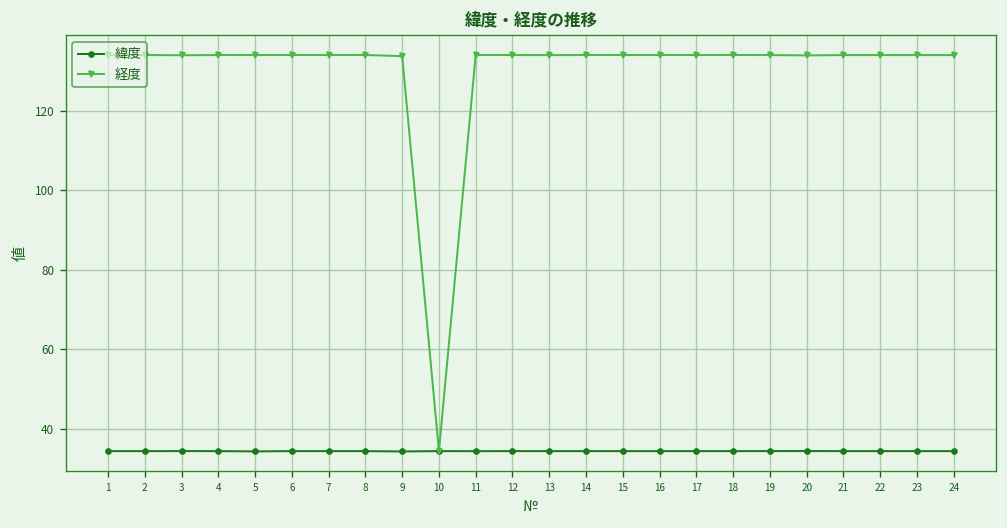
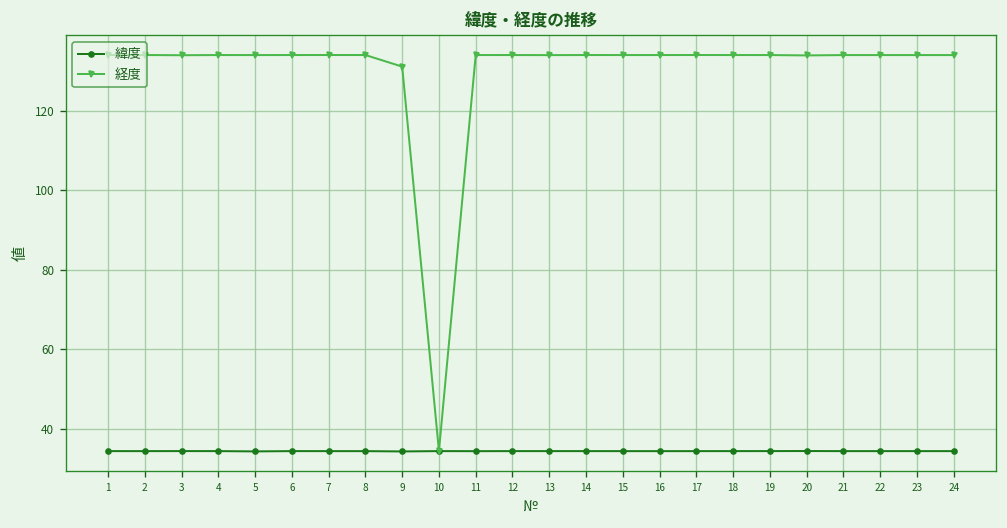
  {
    "緯度": {
      "1": 34,
      "2": 34,
      "3": 34,
      "4": 34,
      "5": 34,
      "6": 34,
      "7": 34,
      "8": 34,
      "9": 34,
      "11": 34,
      "12": 34,
      "13": 34,
      "14": 34,
      "15": 34,
      "16": 34,
      "17": 34,
      "18": 34,
      "19": 34,
      "20": 34,
      "21": 34,
      "22": 34,
      "23": 34,
      "24": 34
    },
    "経度": {
      "3": 134,
      "4": 134,
      "5": 134,
      "6": 134,
      "7": 134,
      "8": 134,
-     "9": 134,
+     "9": 131,
      "11": 134,
      "12": 134,
      "13": 134,
      "14": 134,
      "15": 134,
      "16": 134,
      "17": 134,
      "18": 134,
      "19": 134,
      "20": 134,
      "21": 134,
      "22": 134,
      "23": 134,
      "24": 134
    }
  }
